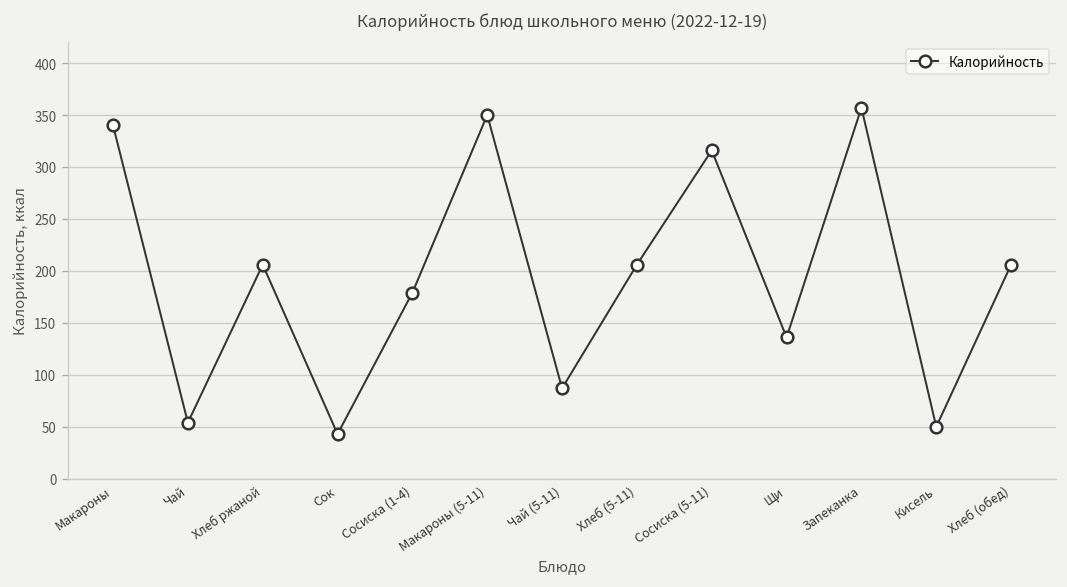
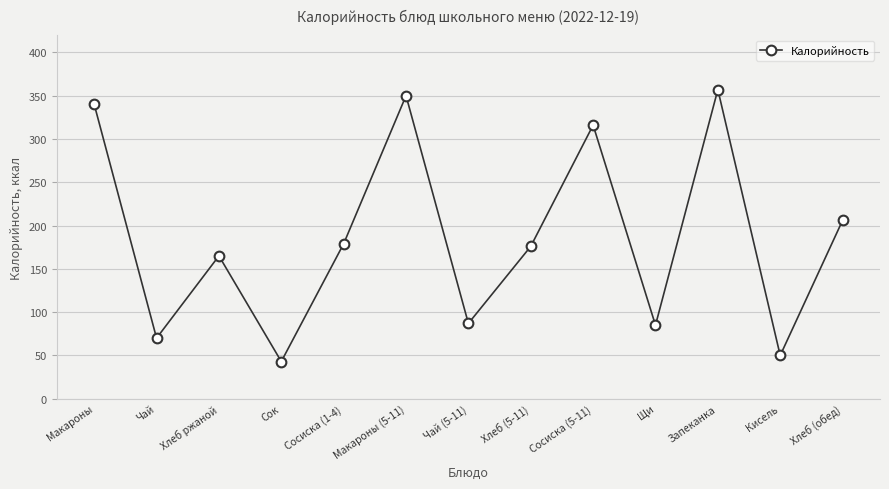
  {
    "Макароны": 340,
-   "Чай": 50,
-   "Хлеб ржаной": 210,
+   "Чай": 70,
+   "Хлеб ржаной": 170,
    "Сок": 40,
    "Сосиска (1-4)": 180,
    "Макароны (5-11)": 350,
    "Чай (5-11)": 90,
-   "Хлеб (5-11)": 210,
+   "Хлеб (5-11)": 180,
    "Сосиска (5-11)": 320,
-   "Щи": 140,
+   "Щи": 90,
    "Запеканка": 360,
    "Кисель": 50,
    "Хлеб (обед)": 210
  }
